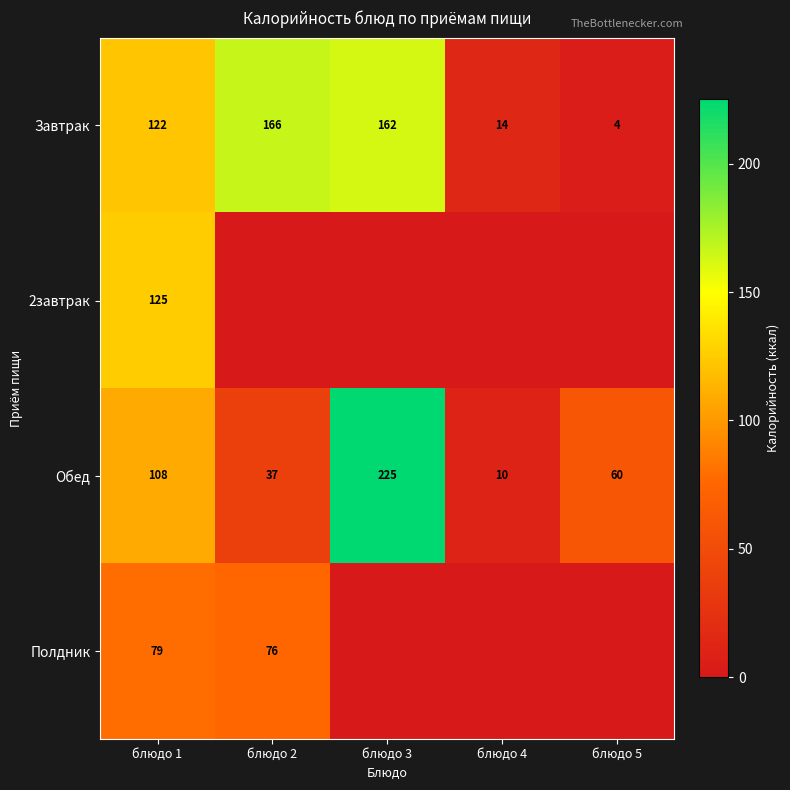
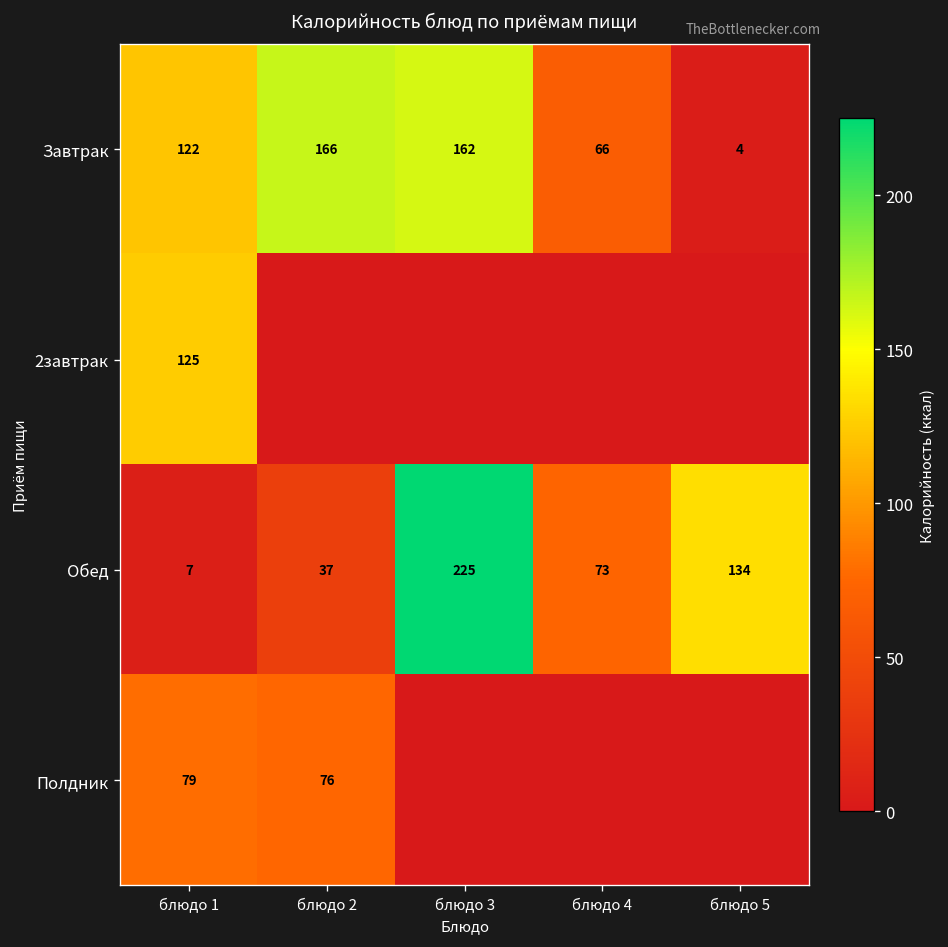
  {
    "Завтрак": {
      "блюдо 1": 122,
      "блюдо 2": 166,
      "блюдо 3": 162,
-     "блюдо 4": 14,
+     "блюдо 4": 66,
      "блюдо 5": 4
    },
    "2завтрак": {
      "блюдо 1": 125
    },
    "Обед": {
-     "блюдо 1": 108,
+     "блюдо 1": 7,
      "блюдо 2": 37,
      "блюдо 3": 225,
-     "блюдо 4": 10,
-     "блюдо 5": 60
+     "блюдо 4": 73,
+     "блюдо 5": 134
    },
    "Полдник": {
      "блюдо 1": 79,
      "блюдо 2": 76
    }
  }
